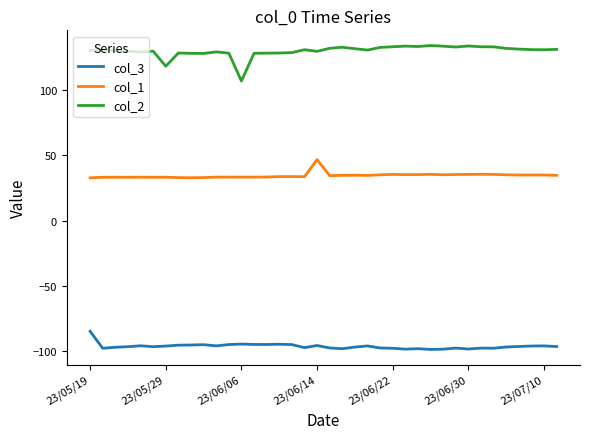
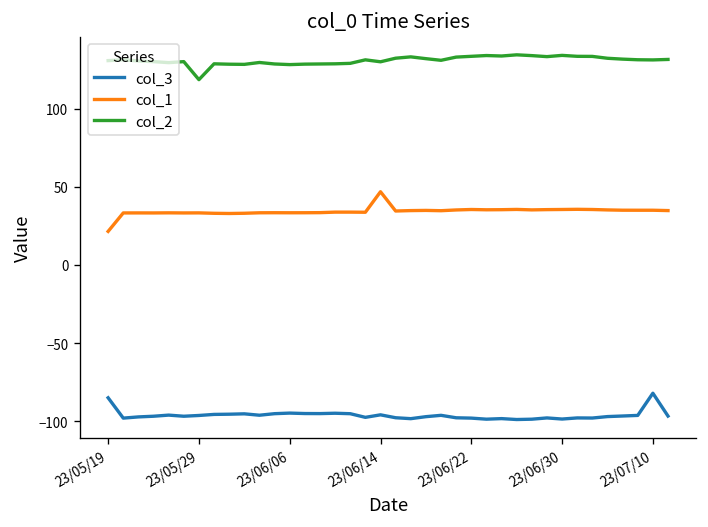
  {
    "col_3": {
      "23/05/19": -85,
      "23/05/29": -96,
      "23/06/06": -95,
      "23/06/14": -96,
      "23/06/22": -98,
      "23/06/30": -99,
-     "23/07/10": -96
+     "23/07/10": -82
    },
    "col_1": {
-     "23/05/19": 33,
+     "23/05/19": 21,
      "23/05/29": 33,
      "23/06/06": 33,
      "23/06/14": 47,
      "23/06/22": 35,
      "23/06/30": 35,
      "23/07/10": 35
    },
    "col_2": {
      "23/05/29": 119,
-     "23/06/06": 107,
+     "23/06/06": 128,
      "23/06/14": 130,
      "23/06/22": 134,
      "23/06/30": 134,
      "23/07/10": 131
    }
  }
